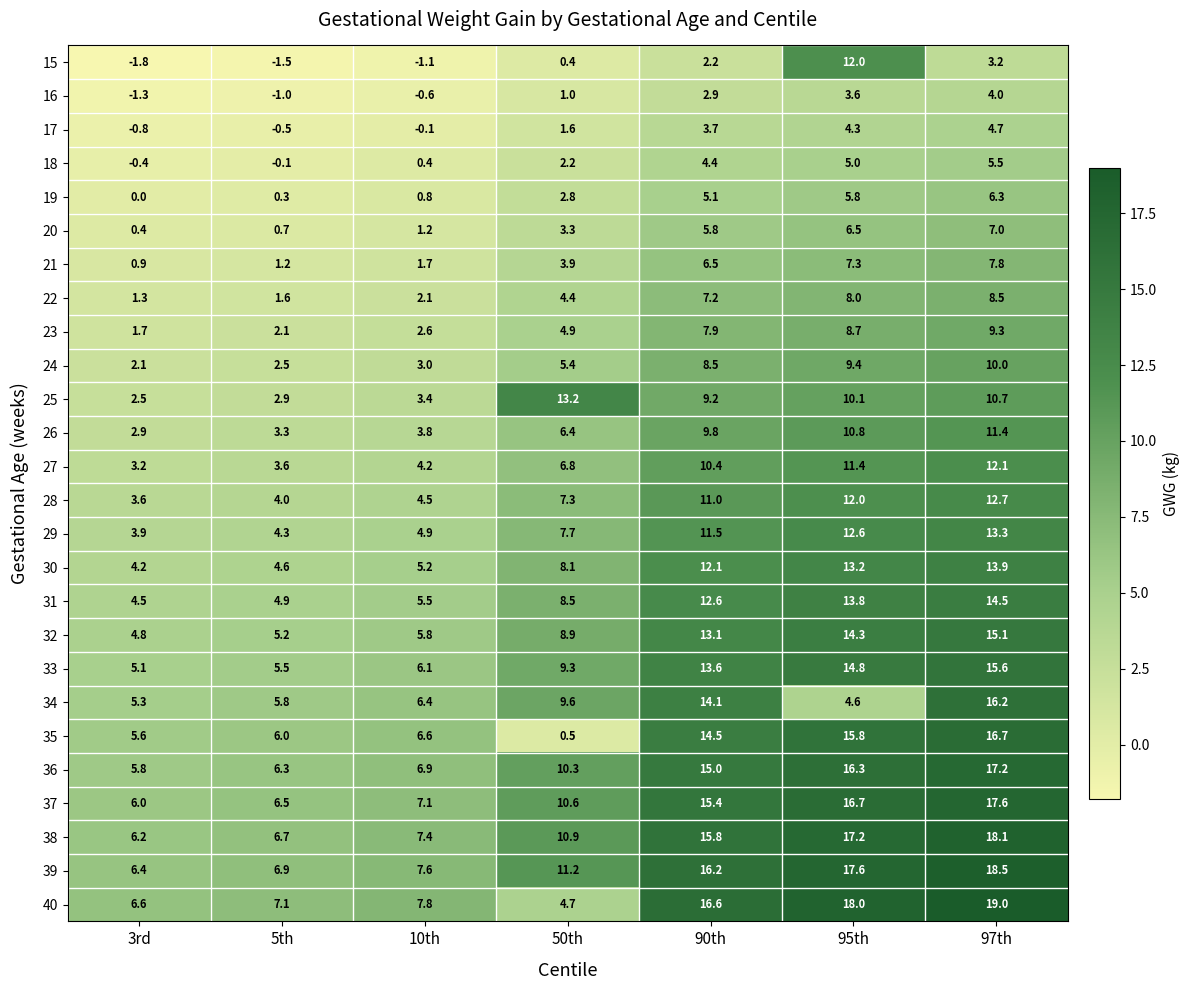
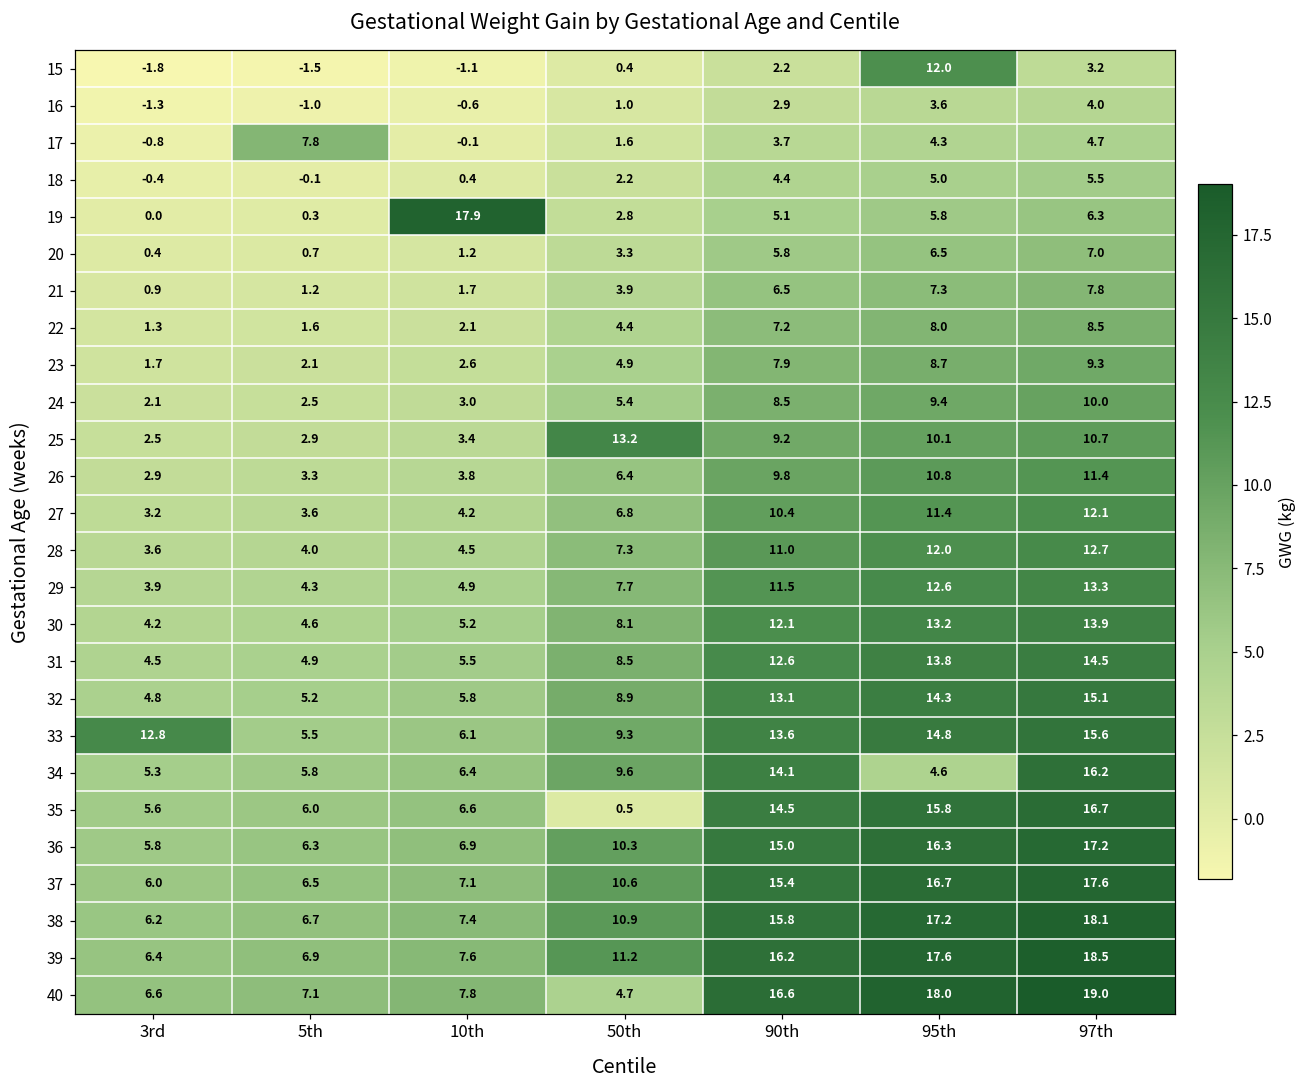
  {
    "15": {
      "3rd": -1.8,
      "5th": -1.5,
      "10th": -1.1,
      "50th": 0.4,
      "90th": 2.2,
      "95th": 12.0,
      "97th": 3.2
    },
    "16": {
      "3rd": -1.3,
      "5th": -1.0,
      "10th": -0.6,
      "50th": 1.0,
      "90th": 2.9,
      "95th": 3.6,
      "97th": 4.0
    },
    "17": {
      "3rd": -0.8,
-     "5th": -0.5,
+     "5th": 7.8,
      "10th": -0.1,
      "50th": 1.6,
      "90th": 3.7,
      "95th": 4.3,
      "97th": 4.7
    },
    "18": {
      "3rd": -0.4,
      "5th": -0.1,
      "10th": 0.4,
      "50th": 2.2,
      "90th": 4.4,
      "95th": 5.0,
      "97th": 5.5
    },
    "19": {
      "3rd": 0.0,
      "5th": 0.3,
-     "10th": 0.8,
+     "10th": 17.9,
      "50th": 2.8,
      "90th": 5.1,
      "95th": 5.8,
      "97th": 6.3
    },
    "20": {
      "3rd": 0.4,
      "5th": 0.7,
      "10th": 1.2,
      "50th": 3.3,
      "90th": 5.8,
      "95th": 6.5,
      "97th": 7.0
    },
    "21": {
      "3rd": 0.9,
      "5th": 1.2,
      "10th": 1.7,
      "50th": 3.9,
      "90th": 6.5,
      "95th": 7.3,
      "97th": 7.8
    },
    "22": {
      "3rd": 1.3,
      "5th": 1.6,
      "10th": 2.1,
      "50th": 4.4,
      "90th": 7.2,
      "95th": 8.0,
      "97th": 8.5
    },
    "23": {
      "3rd": 1.7,
      "5th": 2.1,
      "10th": 2.6,
      "50th": 4.9,
      "90th": 7.9,
      "95th": 8.7,
      "97th": 9.3
    },
    "24": {
      "3rd": 2.1,
      "5th": 2.5,
      "10th": 3.0,
      "50th": 5.4,
      "90th": 8.5,
      "95th": 9.4,
      "97th": 10.0
    },
    "25": {
      "3rd": 2.5,
      "5th": 2.9,
      "10th": 3.4,
      "50th": 13.2,
      "90th": 9.2,
      "95th": 10.1,
      "97th": 10.7
    },
    "26": {
      "3rd": 2.9,
      "5th": 3.3,
      "10th": 3.8,
      "50th": 6.4,
      "90th": 9.8,
      "95th": 10.8,
      "97th": 11.4
    },
    "27": {
      "3rd": 3.2,
      "5th": 3.6,
      "10th": 4.2,
      "50th": 6.8,
      "90th": 10.4,
      "95th": 11.4,
      "97th": 12.1
    },
    "28": {
      "3rd": 3.6,
      "5th": 4.0,
      "10th": 4.5,
      "50th": 7.3,
      "90th": 11.0,
      "95th": 12.0,
      "97th": 12.7
    },
    "29": {
      "3rd": 3.9,
      "5th": 4.3,
      "10th": 4.9,
      "50th": 7.7,
      "90th": 11.5,
      "95th": 12.6,
      "97th": 13.3
    },
    "30": {
      "3rd": 4.2,
      "5th": 4.6,
      "10th": 5.2,
      "50th": 8.1,
      "90th": 12.1,
      "95th": 13.2,
      "97th": 13.9
    },
    "31": {
      "3rd": 4.5,
      "5th": 4.9,
      "10th": 5.5,
      "50th": 8.5,
      "90th": 12.6,
      "95th": 13.8,
      "97th": 14.5
    },
    "32": {
      "3rd": 4.8,
      "5th": 5.2,
      "10th": 5.8,
      "50th": 8.9,
      "90th": 13.1,
      "95th": 14.3,
      "97th": 15.1
    },
    "33": {
-     "3rd": 5.1,
+     "3rd": 12.8,
      "5th": 5.5,
      "10th": 6.1,
      "50th": 9.3,
      "90th": 13.6,
      "95th": 14.8,
      "97th": 15.6
    },
    "34": {
      "3rd": 5.3,
      "5th": 5.8,
      "10th": 6.4,
      "50th": 9.6,
      "90th": 14.1,
      "95th": 4.6,
      "97th": 16.2
    },
    "35": {
      "3rd": 5.6,
      "5th": 6.0,
      "10th": 6.6,
      "50th": 0.5,
      "90th": 14.5,
      "95th": 15.8,
      "97th": 16.7
    },
    "36": {
      "3rd": 5.8,
      "5th": 6.3,
      "10th": 6.9,
      "50th": 10.3,
      "90th": 15.0,
      "95th": 16.3,
      "97th": 17.2
    },
    "37": {
      "3rd": 6.0,
      "5th": 6.5,
      "10th": 7.1,
      "50th": 10.6,
      "90th": 15.4,
      "95th": 16.7,
      "97th": 17.6
    },
    "38": {
      "3rd": 6.2,
      "5th": 6.7,
      "10th": 7.4,
      "50th": 10.9,
      "90th": 15.8,
      "95th": 17.2,
      "97th": 18.1
    },
    "39": {
      "3rd": 6.4,
      "5th": 6.9,
      "10th": 7.6,
      "50th": 11.2,
      "90th": 16.2,
      "95th": 17.6,
      "97th": 18.5
    },
    "40": {
      "3rd": 6.6,
      "5th": 7.1,
      "10th": 7.8,
      "50th": 4.7,
      "90th": 16.6,
      "95th": 18.0,
      "97th": 19.0
    }
  }
